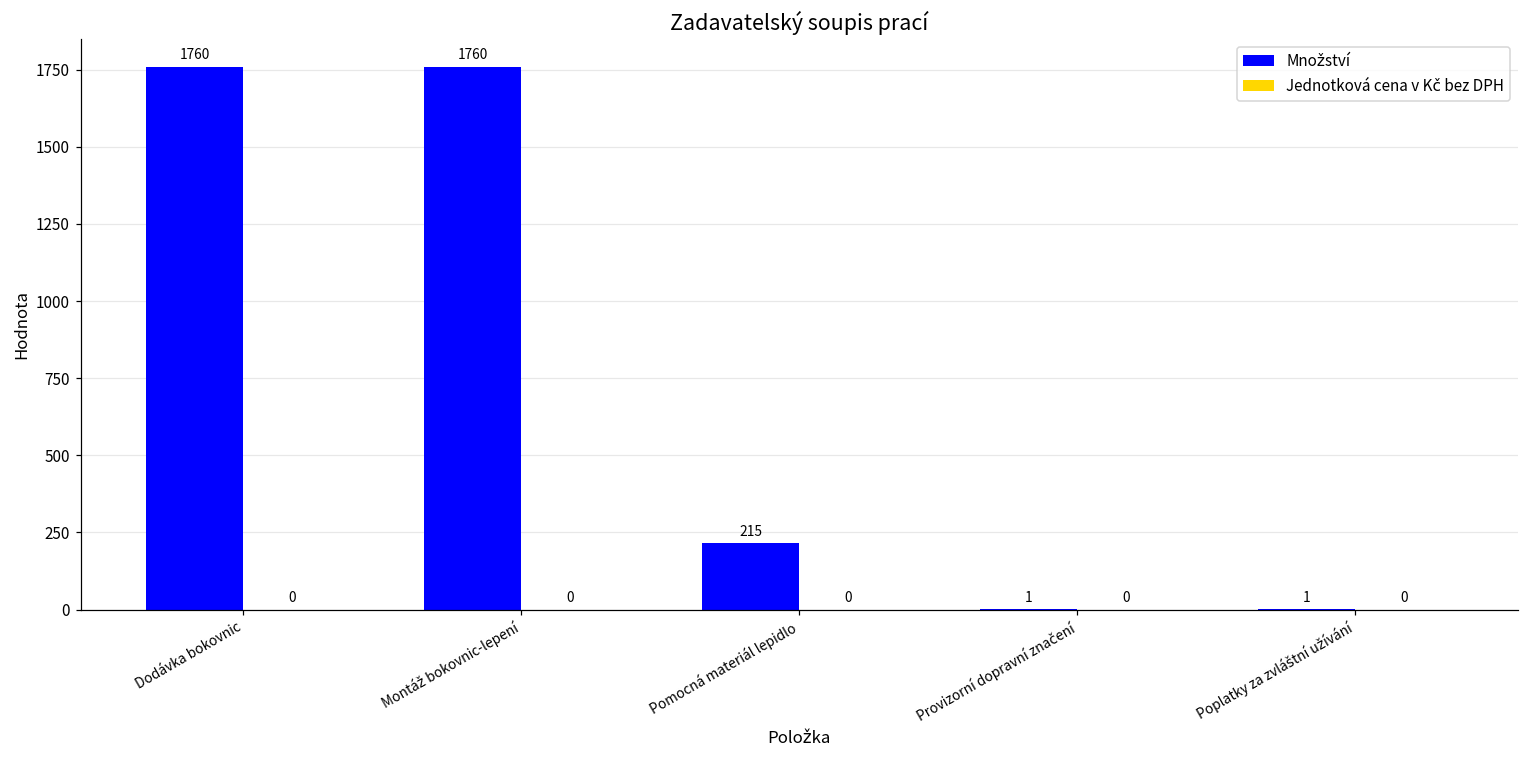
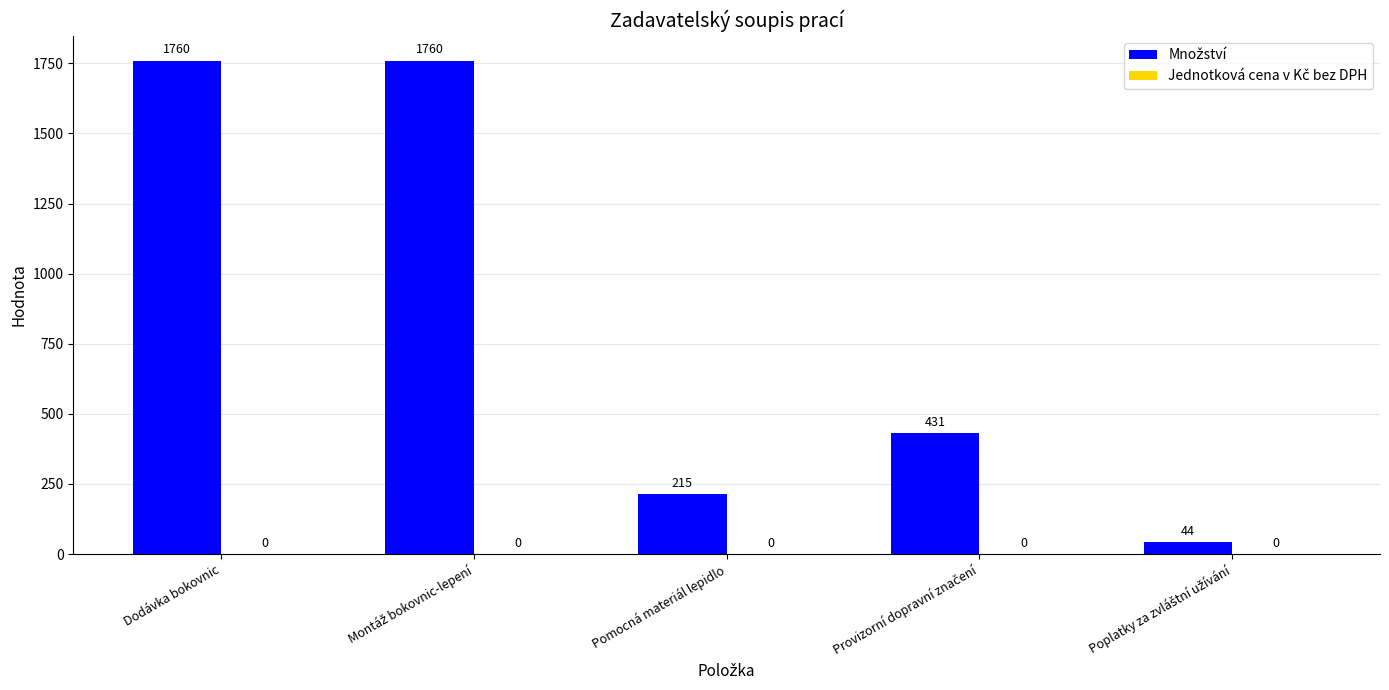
  {
    "Množství": {
      "Dodávka bokovnic": 1760,
      "Montáž bokovnic-lepení": 1760,
      "Pomocná materiál lepidlo": 215,
-     "Provizorní dopravní značení": 1,
-     "Poplatky za zvláštní užívání": 1
+     "Provizorní dopravní značení": 431,
+     "Poplatky za zvláštní užívání": 44
    },
    "Jednotková cena v Kč bez DPH": {
      "Dodávka bokovnic": 0,
      "Montáž bokovnic-lepení": 0,
      "Pomocná materiál lepidlo": 0,
      "Provizorní dopravní značení": 0,
      "Poplatky za zvláštní užívání": 0
    }
  }
